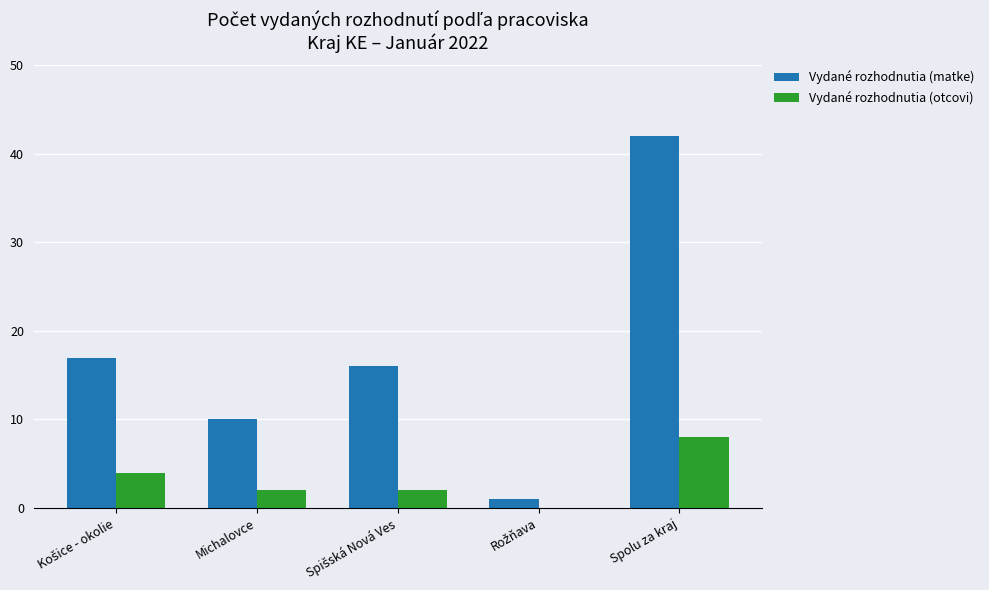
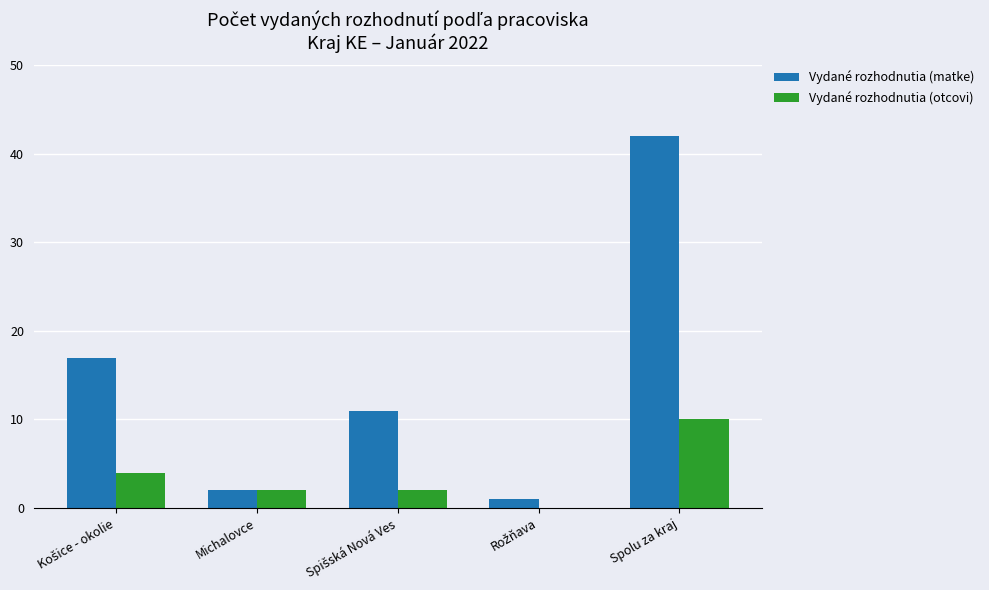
  {
    "Vydané rozhodnutia (matke)": {
      "Košice - okolie": 17,
-     "Michalovce": 10,
-     "Spišská Nová Ves": 16,
+     "Michalovce": 2,
+     "Spišská Nová Ves": 11,
      "Rožňava": 1,
      "Spolu za kraj": 42
    },
    "Vydané rozhodnutia (otcovi)": {
      "Košice - okolie": 4,
      "Michalovce": 2,
      "Spišská Nová Ves": 2,
      "Rožňava": 0,
-     "Spolu za kraj": 8
+     "Spolu za kraj": 10
    }
  }
